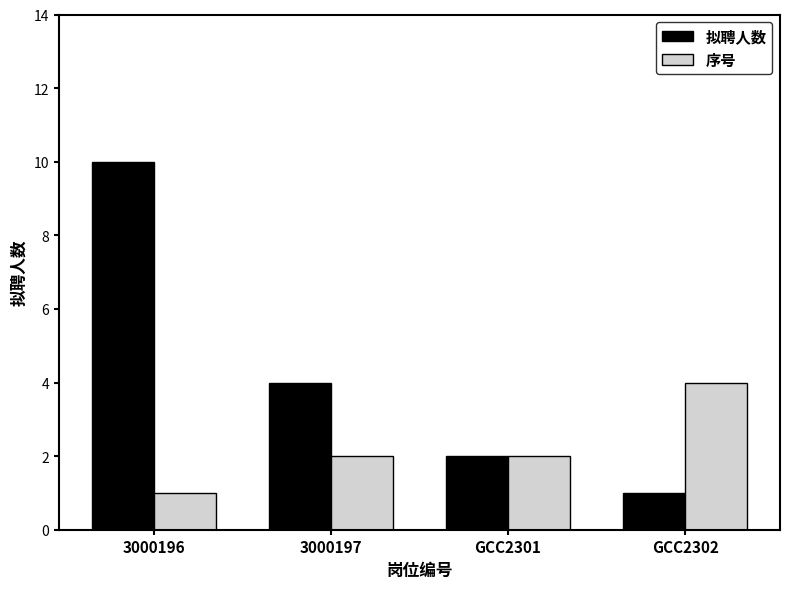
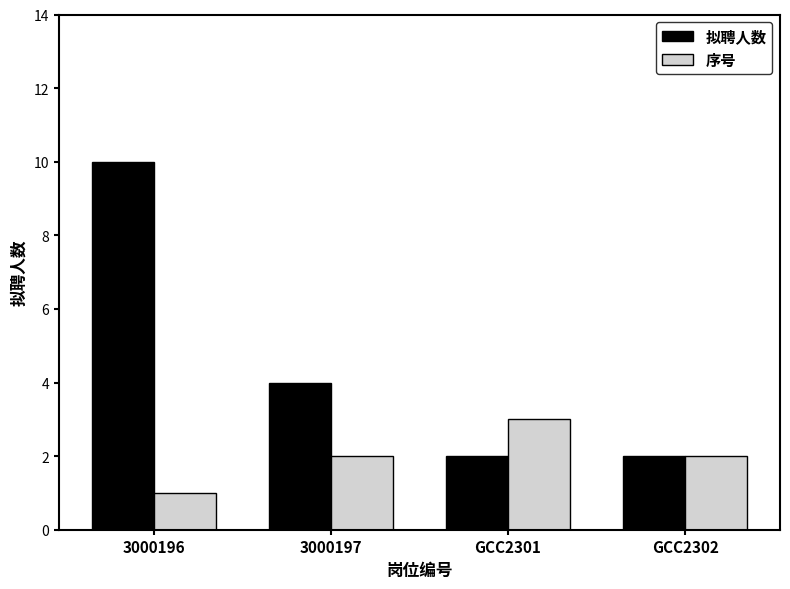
  {
    "拟聘人数": {
      "3000196": 10,
      "3000197": 4,
      "GCC2301": 2,
-     "GCC2302": 1
+     "GCC2302": 2
    },
    "序号": {
      "3000196": 1,
      "3000197": 2,
-     "GCC2301": 2,
-     "GCC2302": 4
+     "GCC2301": 3,
+     "GCC2302": 2
    }
  }
